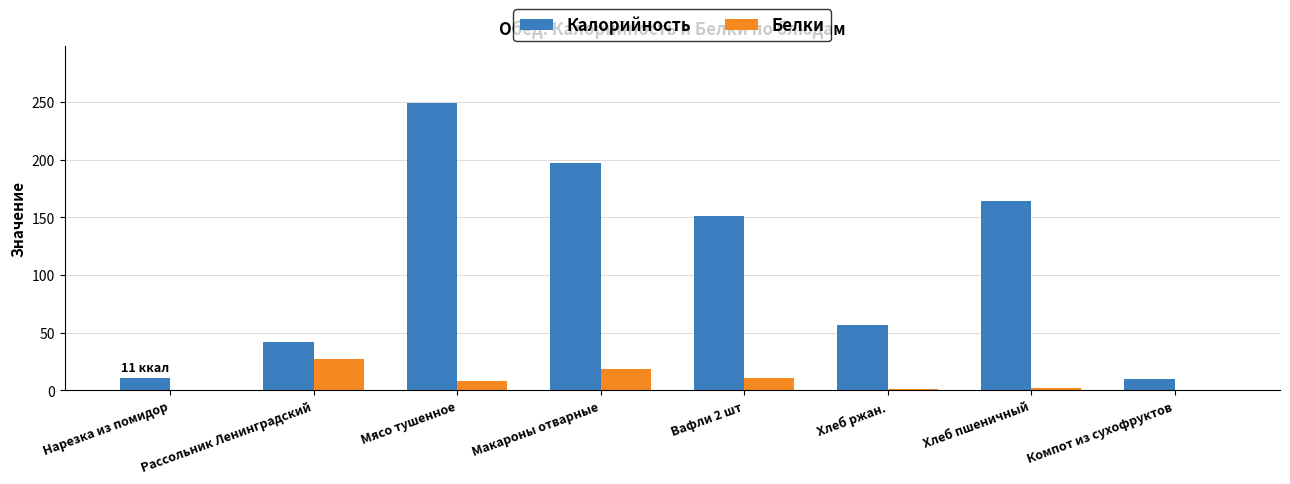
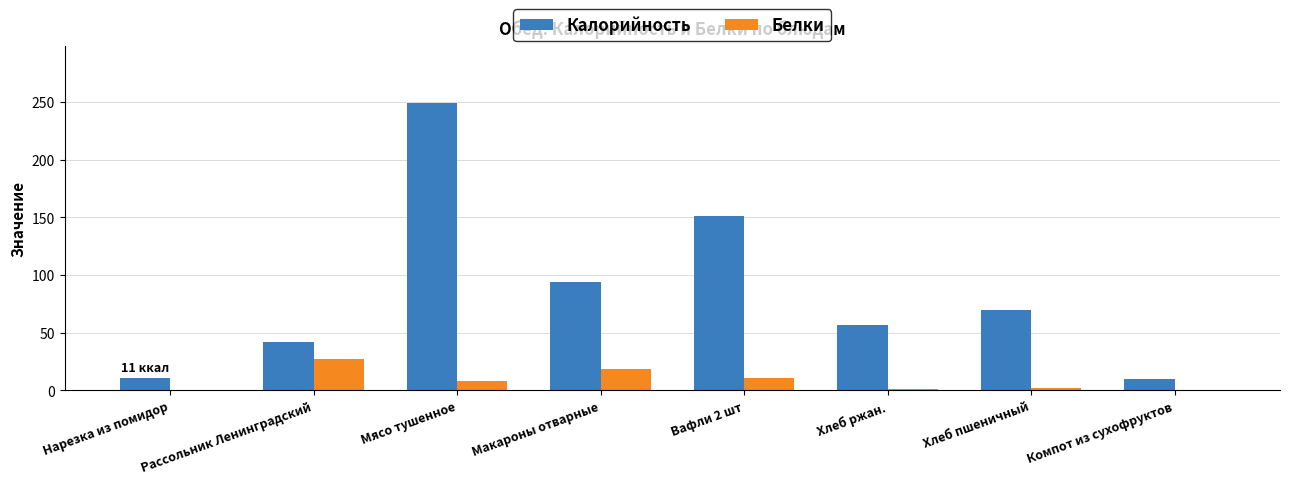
  {
    "Калорийность": {
      "Рассольник Ленинградский": 42,
      "Мясо тушенное": 249,
-     "Макароны отварные": 197,
+     "Макароны отварные": 94,
      "Вафли 2 шт": 151,
      "Хлеб ржан.": 57,
-     "Хлеб пшеничный": 164,
+     "Хлеб пшеничный": 70,
      "Компот из сухофруктов": 10
    },
    "Белки": {
      "Рассольник Ленинградский": 27,
      "Мясо тушенное": 8,
      "Макароны отварные": 19,
      "Вафли 2 шт": 11,
      "Хлеб пшеничный": 2
    }
  }
